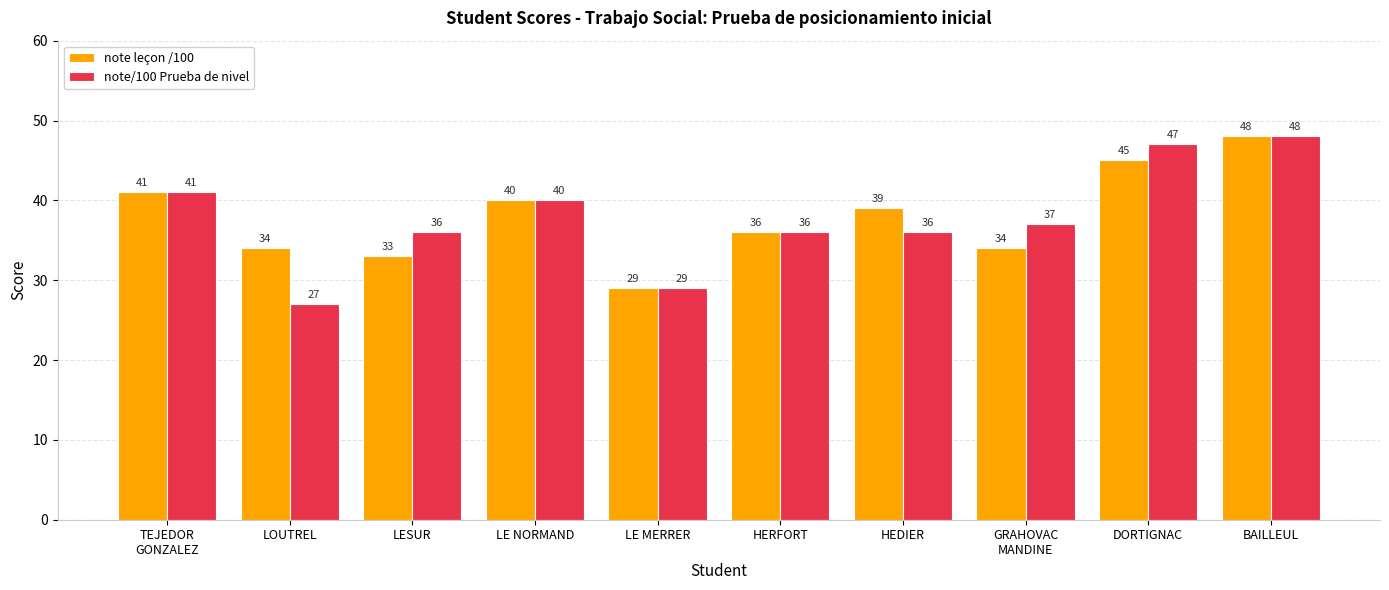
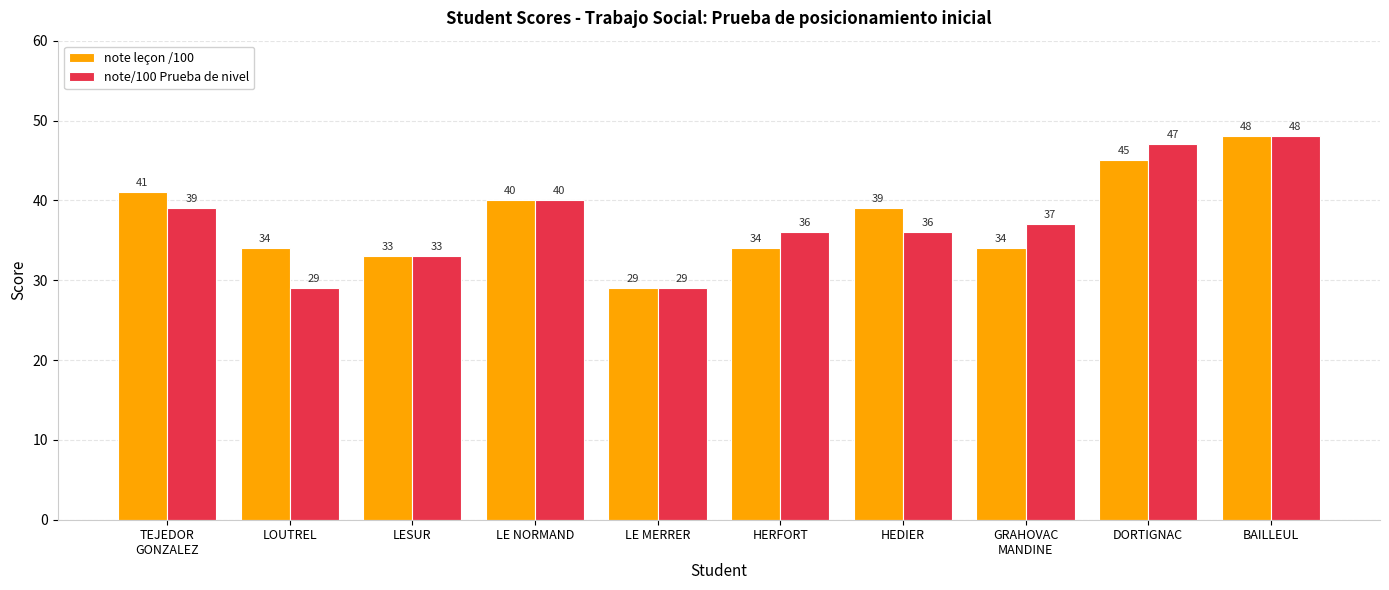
  {
    "note leçon /100": {
      "TEJEDOR GONZALEZ": 41,
      "LOUTREL": 34,
      "LESUR": 33,
      "LE NORMAND": 40,
      "LE MERRER": 29,
-     "HERFORT": 36,
+     "HERFORT": 34,
      "HEDIER": 39,
      "GRAHOVAC MANDINE": 34,
      "DORTIGNAC": 45,
      "BAILLEUL": 48
    },
    "note/100 Prueba de nivel": {
-     "TEJEDOR GONZALEZ": 41,
-     "LOUTREL": 27,
-     "LESUR": 36,
+     "TEJEDOR GONZALEZ": 39,
+     "LOUTREL": 29,
+     "LESUR": 33,
      "LE NORMAND": 40,
      "LE MERRER": 29,
      "HERFORT": 36,
      "HEDIER": 36,
      "GRAHOVAC MANDINE": 37,
      "DORTIGNAC": 47,
      "BAILLEUL": 48
    }
  }
